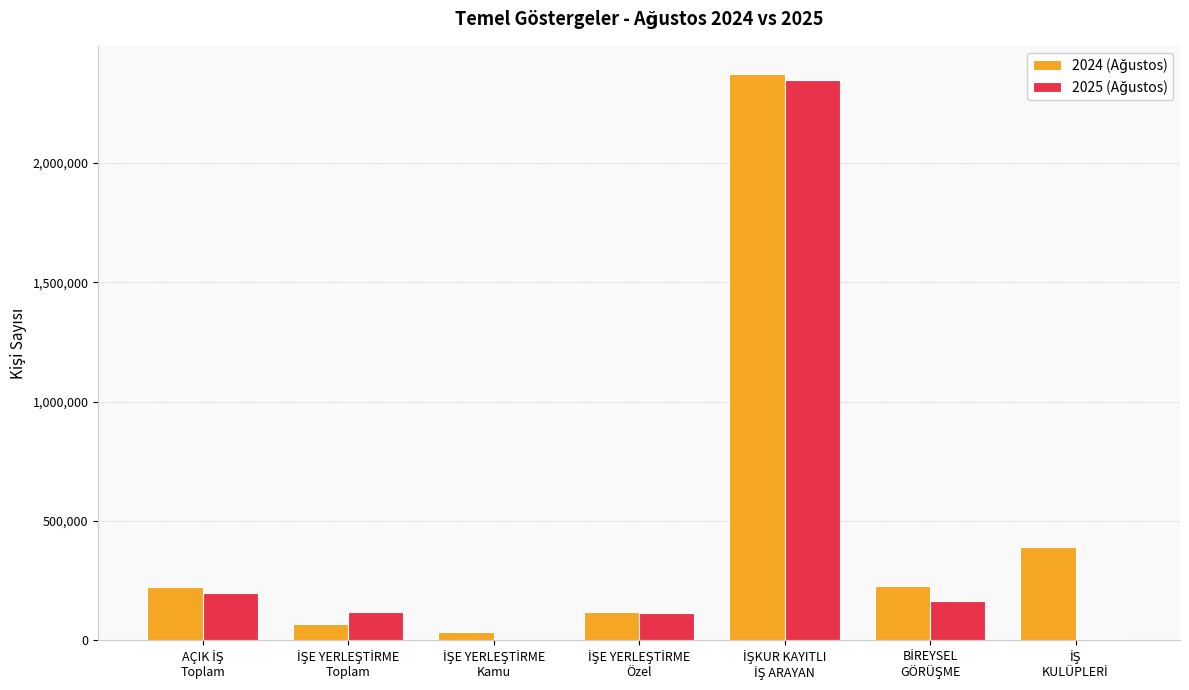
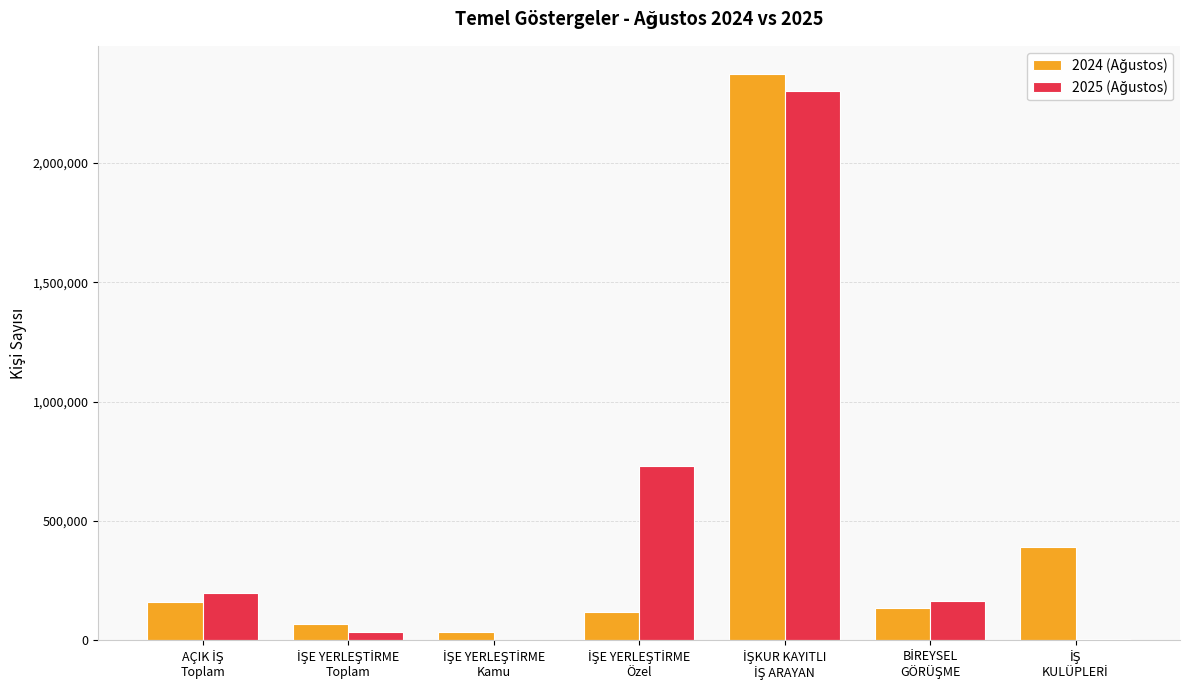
  {
    "2024 (Ağustos)": {
-     "AÇIK İŞ Toplam": "220,000",
+     "AÇIK İŞ Toplam": "160,000",
      "İŞE YERLEŞTİRME Toplam": "70,000",
      "İŞE YERLEŞTİRME Kamu": "30,000",
      "İŞE YERLEŞTİRME Özel": "120,000",
      "İŞKUR KAYITLI İŞ ARAYAN": "2,370,000",
-     "BİREYSEL GÖRÜŞME": "230,000",
+     "BİREYSEL GÖRÜŞME": "130,000",
      "İŞ KULÜPLERİ": "390,000"
    },
    "2025 (Ağustos)": {
      "AÇIK İŞ Toplam": "200,000",
-     "İŞE YERLEŞTİRME Toplam": "120,000",
-     "İŞE YERLEŞTİRME Özel": "120,000",
-     "İŞKUR KAYITLI İŞ ARAYAN": "2,350,000",
+     "İŞE YERLEŞTİRME Toplam": "30,000",
+     "İŞE YERLEŞTİRME Özel": "730,000",
+     "İŞKUR KAYITLI İŞ ARAYAN": "2,300,000",
      "BİREYSEL GÖRÜŞME": "160,000"
    }
  }
